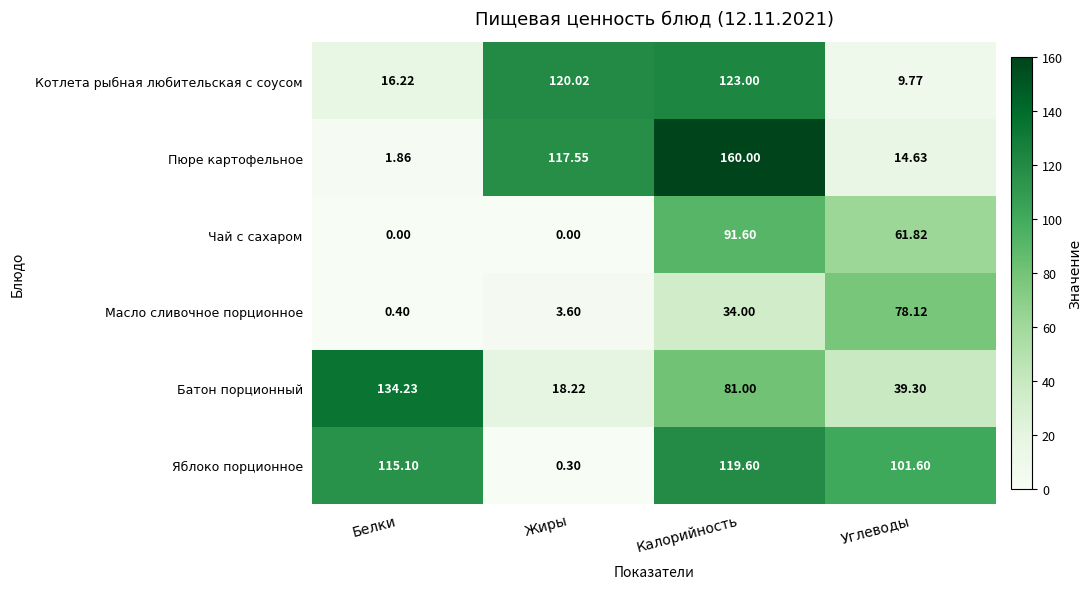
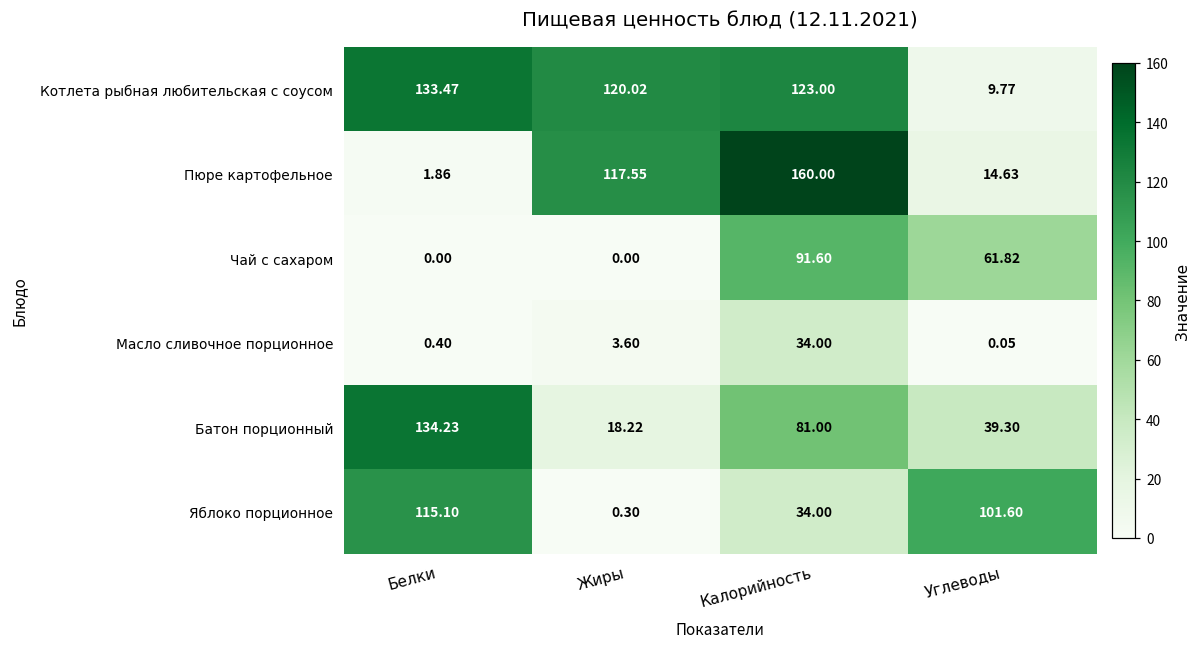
  {
    "Котлета рыбная любительская с соусом": {
-     "Белки": 16.22,
+     "Белки": 133.47,
      "Жиры": 120.02,
      "Калорийность": 123.00,
      "Углеводы": 9.77
    },
    "Пюре картофельное": {
      "Белки": 1.86,
      "Жиры": 117.55,
      "Калорийность": 160.00,
      "Углеводы": 14.63
    },
    "Чай с сахаром": {
      "Белки": 0.00,
      "Жиры": 0.00,
      "Калорийность": 91.60,
      "Углеводы": 61.82
    },
    "Масло сливочное порционное": {
      "Белки": 0.40,
      "Жиры": 3.60,
      "Калорийность": 34.00,
-     "Углеводы": 78.12
+     "Углеводы": 0.05
    },
    "Батон порционный": {
      "Белки": 134.23,
      "Жиры": 18.22,
      "Калорийность": 81.00,
      "Углеводы": 39.30
    },
    "Яблоко порционное": {
      "Белки": 115.10,
      "Жиры": 0.30,
-     "Калорийность": 119.60,
+     "Калорийность": 34.00,
      "Углеводы": 101.60
    }
  }
